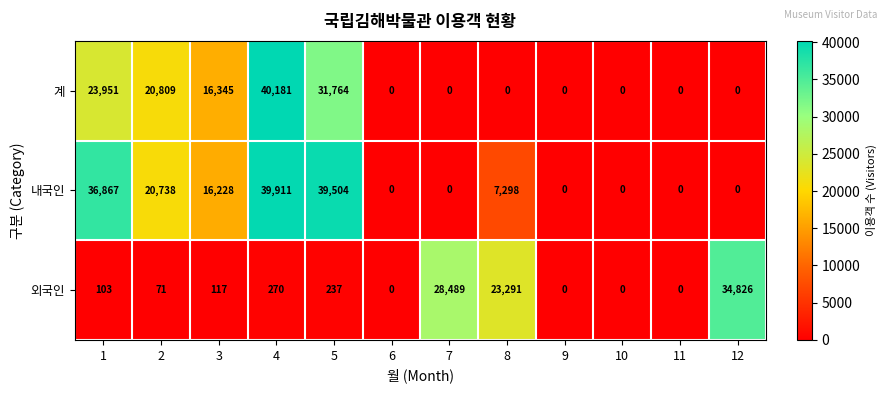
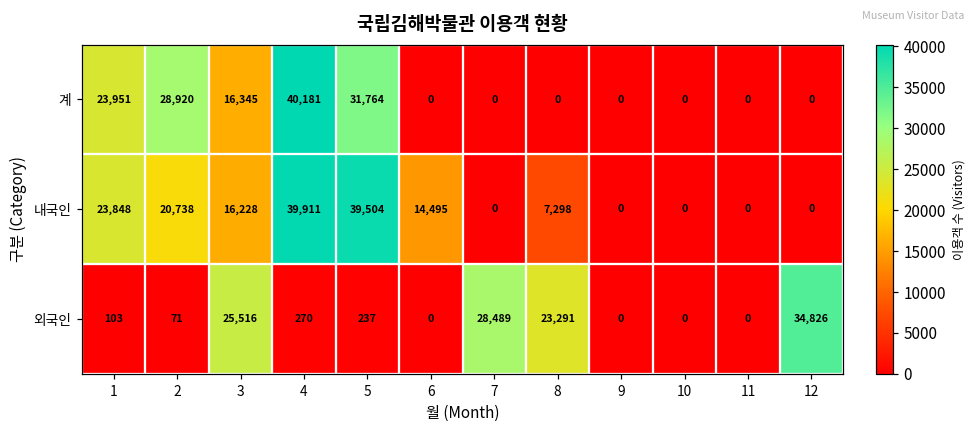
  {
    "계": {
      "1": "23,951",
-     "2": "20,809",
+     "2": "28,920",
      "3": "16,345",
      "4": "40,181",
      "5": "31,764",
      "6": "0",
      "7": "0",
      "8": "0",
      "9": "0",
      "10": "0",
      "11": "0",
      "12": "0"
    },
    "내국인": {
-     "1": "36,867",
+     "1": "23,848",
      "2": "20,738",
      "3": "16,228",
      "4": "39,911",
      "5": "39,504",
-     "6": "0",
+     "6": "14,495",
      "7": "0",
      "8": "7,298",
      "9": "0",
      "10": "0",
      "11": "0",
      "12": "0"
    },
    "외국인": {
      "1": "103",
      "2": "71",
-     "3": "117",
+     "3": "25,516",
      "4": "270",
      "5": "237",
      "6": "0",
      "7": "28,489",
      "8": "23,291",
      "9": "0",
      "10": "0",
      "11": "0",
      "12": "34,826"
    }
  }
